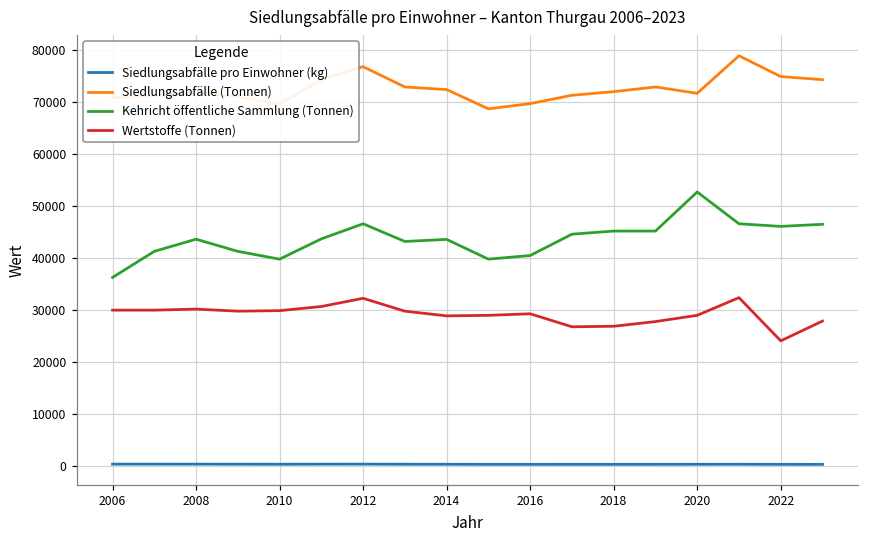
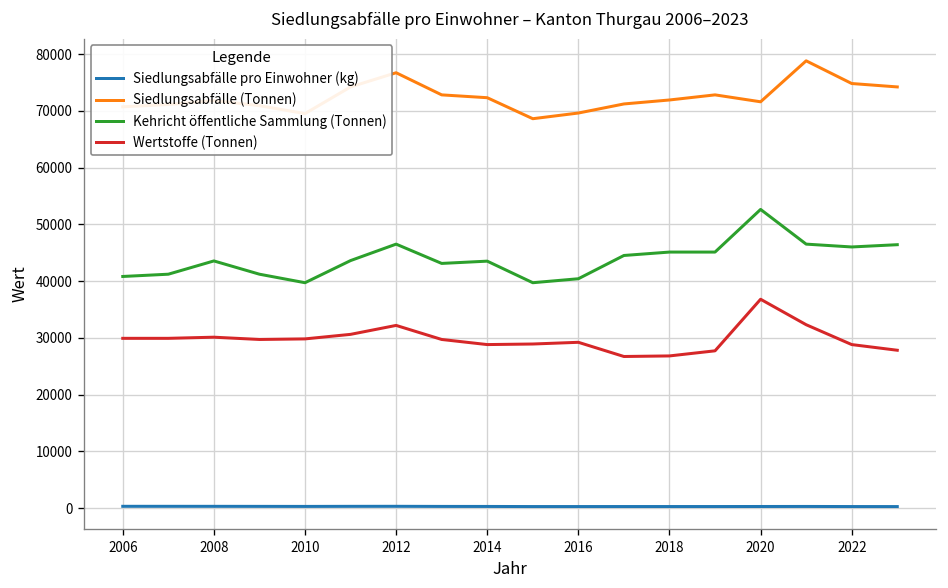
  {
    "Siedlungsabfälle pro Einwohner (kg)": {
      "2006": 0,
      "2008": 0,
      "2010": 0,
      "2012": 0,
      "2014": 0,
      "2016": 0,
      "2018": 0,
      "2020": 0,
      "2022": 0
    },
    "Siedlungsabfälle (Tonnen)": {
      "2012": 77000,
      "2014": 72000,
      "2016": 70000,
      "2018": 72000,
      "2020": 72000,
      "2022": 75000
    },
    "Kehricht öffentliche Sammlung (Tonnen)": {
-     "2006": 36000,
+     "2006": 41000,
      "2008": 44000,
      "2010": 40000,
      "2012": 47000,
      "2014": 44000,
      "2016": 40000,
      "2018": 45000,
      "2020": 53000,
      "2022": 46000
    },
    "Wertstoffe (Tonnen)": {
      "2006": 30000,
      "2008": 30000,
      "2010": 30000,
      "2012": 32000,
      "2014": 29000,
      "2016": 29000,
      "2018": 27000,
-     "2020": 29000,
-     "2022": 24000
+     "2020": 37000,
+     "2022": 29000
    }
  }
